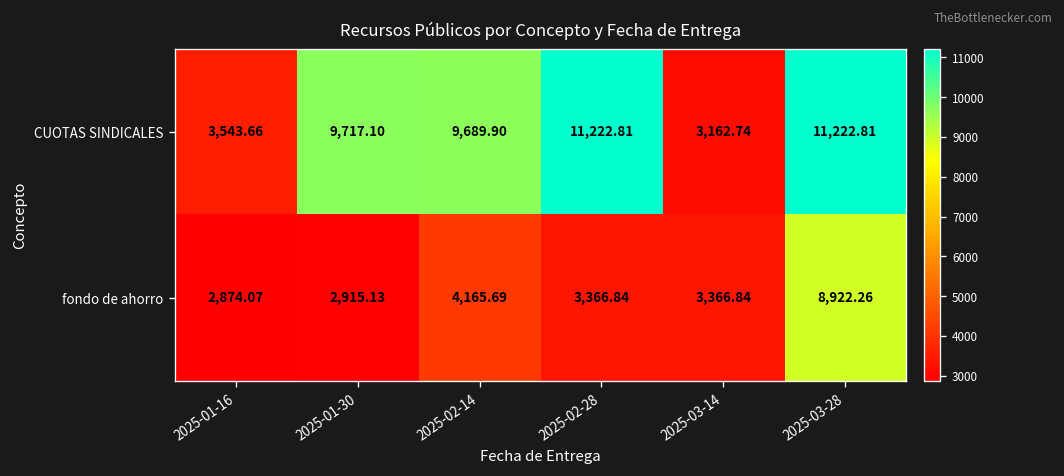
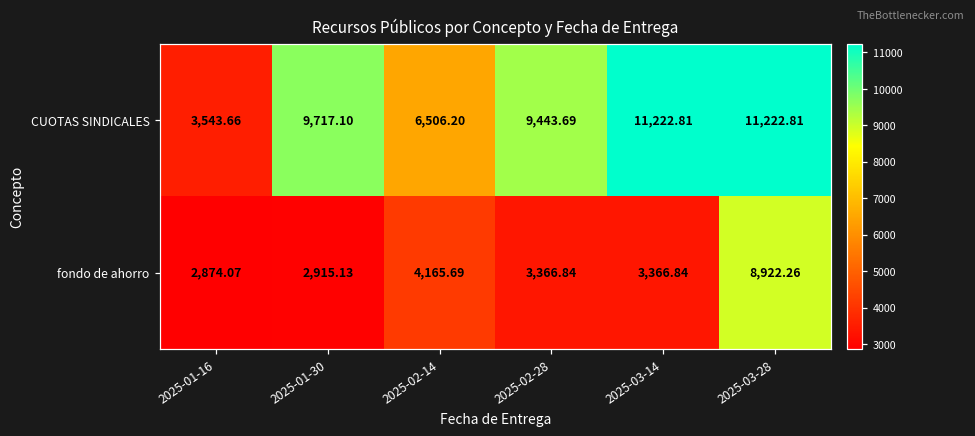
  {
    "CUOTAS SINDICALES": {
      "2025-01-16": "3,543.66",
      "2025-01-30": "9,717.10",
-     "2025-02-14": "9,689.90",
-     "2025-02-28": "11,222.81",
-     "2025-03-14": "3,162.74",
+     "2025-02-14": "6,506.20",
+     "2025-02-28": "9,443.69",
+     "2025-03-14": "11,222.81",
      "2025-03-28": "11,222.81"
    },
    "fondo de ahorro": {
      "2025-01-16": "2,874.07",
      "2025-01-30": "2,915.13",
      "2025-02-14": "4,165.69",
      "2025-02-28": "3,366.84",
      "2025-03-14": "3,366.84",
      "2025-03-28": "8,922.26"
    }
  }
